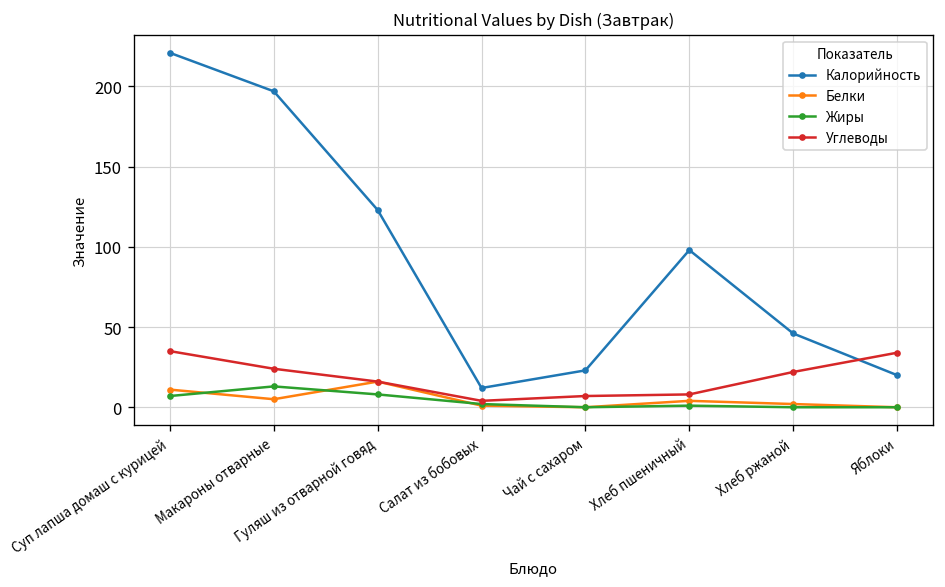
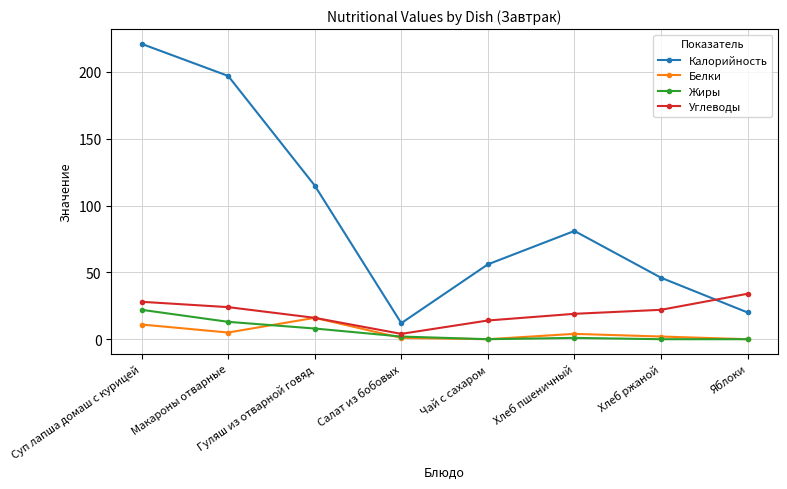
  {
    "Калорийность": {
      "Суп лапша домаш с курицей": 221,
      "Макароны отварные": 197,
-     "Гуляш из отварной говяд": 123,
+     "Гуляш из отварной говяд": 115,
      "Салат из бобовых": 12,
-     "Чай с сахаром": 23,
-     "Хлеб пшеничный": 98,
+     "Чай с сахаром": 56,
+     "Хлеб пшеничный": 81,
      "Хлеб ржаной": 46,
      "Яблоки": 20
    },
    "Белки": {
      "Суп лапша домаш с курицей": 11,
      "Макароны отварные": 5,
      "Хлеб пшеничный": 4,
      "Хлеб ржаной": 2
    },
    "Жиры": {
-     "Суп лапша домаш с курицей": 7,
+     "Суп лапша домаш с курицей": 22,
      "Макароны отварные": 13,
      "Гуляш из отварной говяд": 8,
      "Хлеб пшеничный": 1,
      "Хлеб ржаной": 0
    },
    "Углеводы": {
-     "Суп лапша домаш с курицей": 35,
+     "Суп лапша домаш с курицей": 28,
      "Макароны отварные": 24,
      "Салат из бобовых": 4,
-     "Чай с сахаром": 7,
-     "Хлеб пшеничный": 8,
+     "Чай с сахаром": 14,
+     "Хлеб пшеничный": 19,
      "Хлеб ржаной": 22,
      "Яблоки": 34
    }
  }
